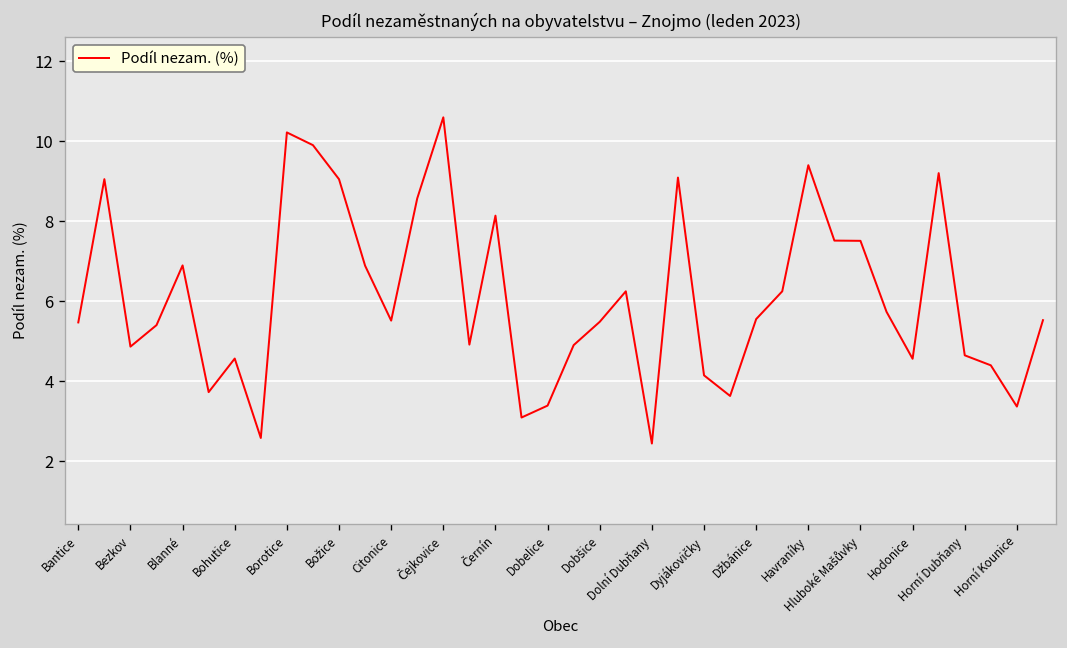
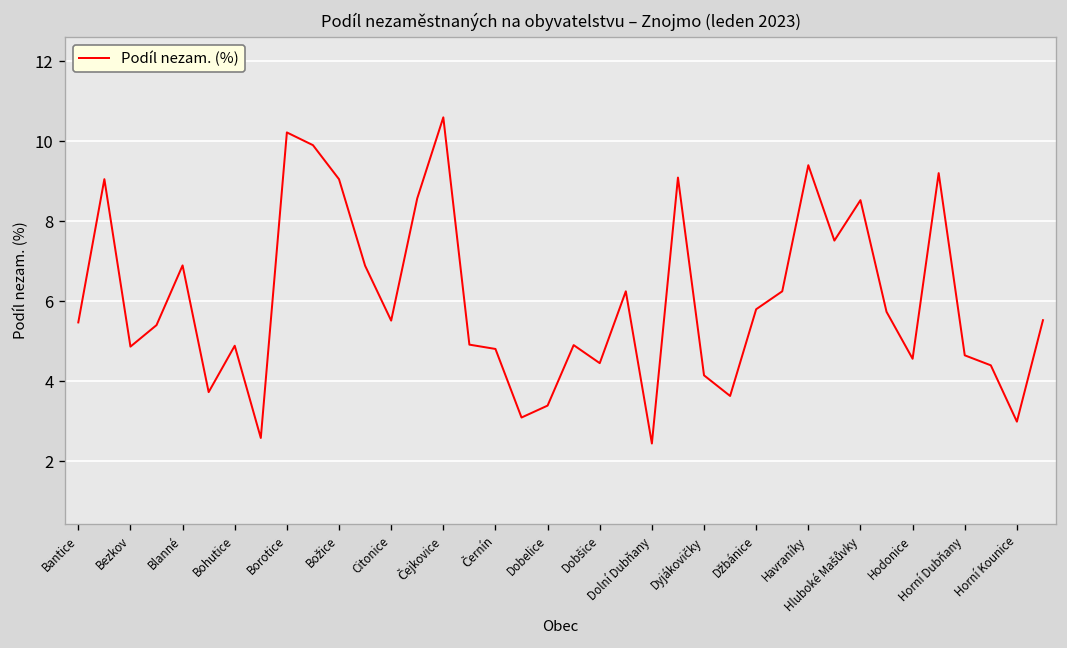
  {
    "Bantice": 5.5,
    "Bezkov": 4.9,
    "Blanné": 6.9,
-   "Bohutice": 4.6,
+   "Bohutice": 4.9,
    "Borotice": 10.2,
    "Božice": 9.1,
    "Citonice": 5.5,
    "Čejkovice": 10.6,
-   "Černín": 8.1,
+   "Černín": 4.8,
    "Dobelice": 3.4,
-   "Dobšice": 5.5,
+   "Dobšice": 4.5,
    "Dolní Dubňany": 2.4,
    "Dyjákovičky": 4.2,
-   "Džbánice": 5.6,
+   "Džbánice": 5.8,
    "Havraníky": 9.4,
-   "Hluboké Mašůvky": 7.5,
+   "Hluboké Mašůvky": 8.5,
    "Hodonice": 4.6,
    "Horní Dubňany": 4.7,
-   "Horní Kounice": 3.4
+   "Horní Kounice": 3.0
  }
